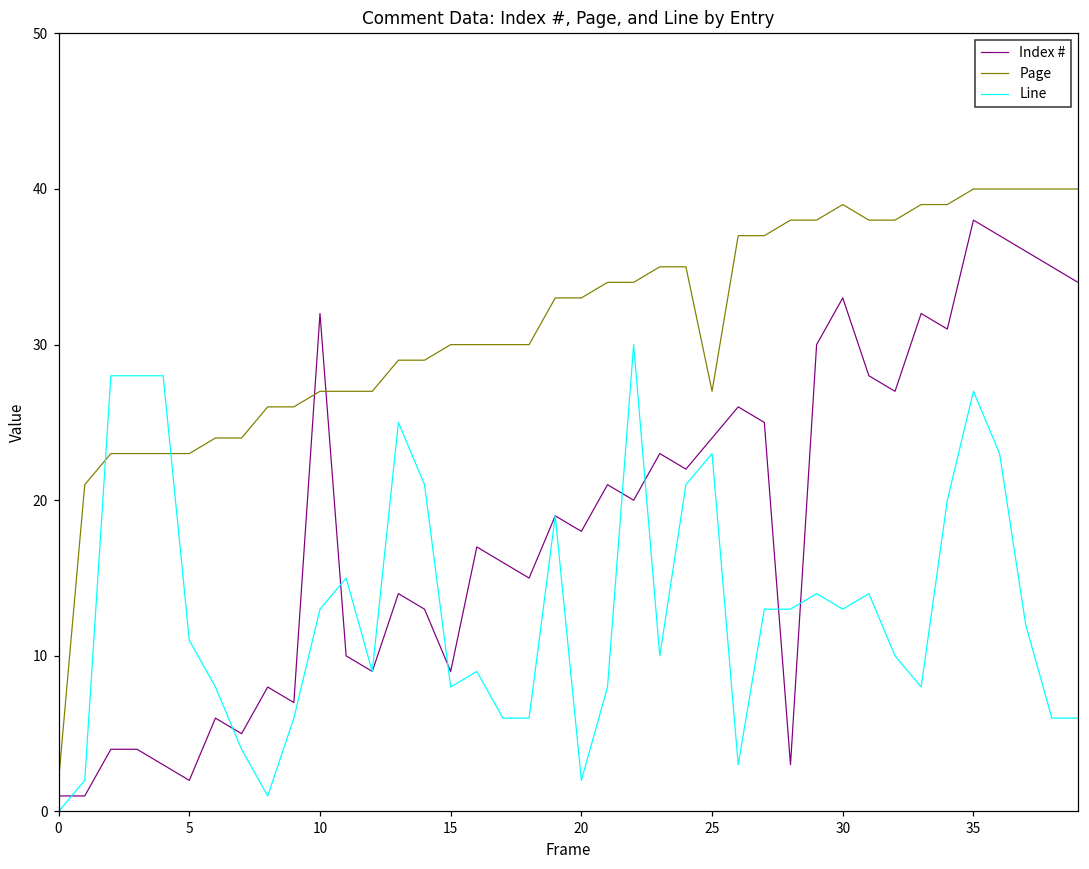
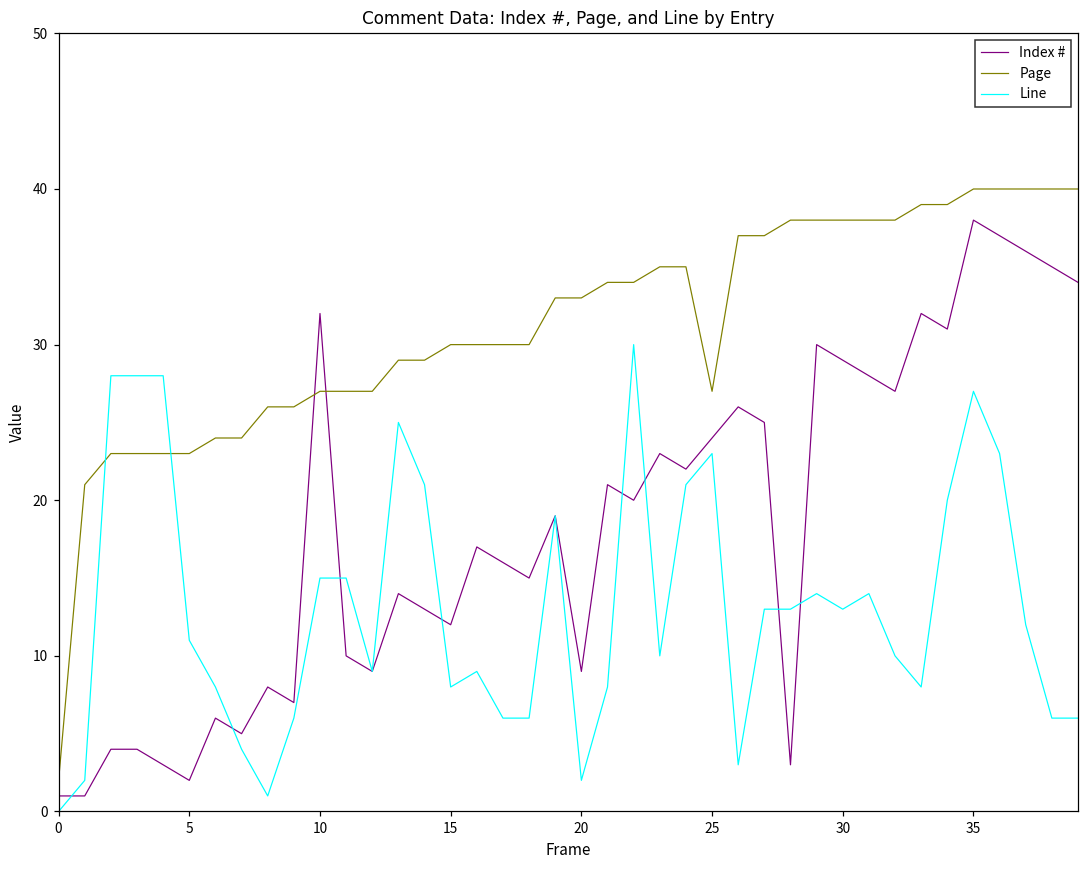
  {
    "Index #": {
      "0": 1,
      "5": 2,
      "10": 32,
-     "15": 9,
-     "20": 18,
+     "15": 12,
+     "20": 9,
      "25": 24,
-     "30": 33,
+     "30": 29,
      "35": 38
    },
    "Page": {
      "0": 2,
      "5": 23,
      "10": 27,
      "15": 30,
      "20": 33,
      "25": 27,
-     "30": 39,
+     "30": 38,
      "35": 40
    },
    "Line": {
      "0": 0,
      "5": 11,
-     "10": 13,
+     "10": 15,
      "15": 8,
      "20": 2,
      "25": 23,
      "30": 13,
      "35": 27
    }
  }
